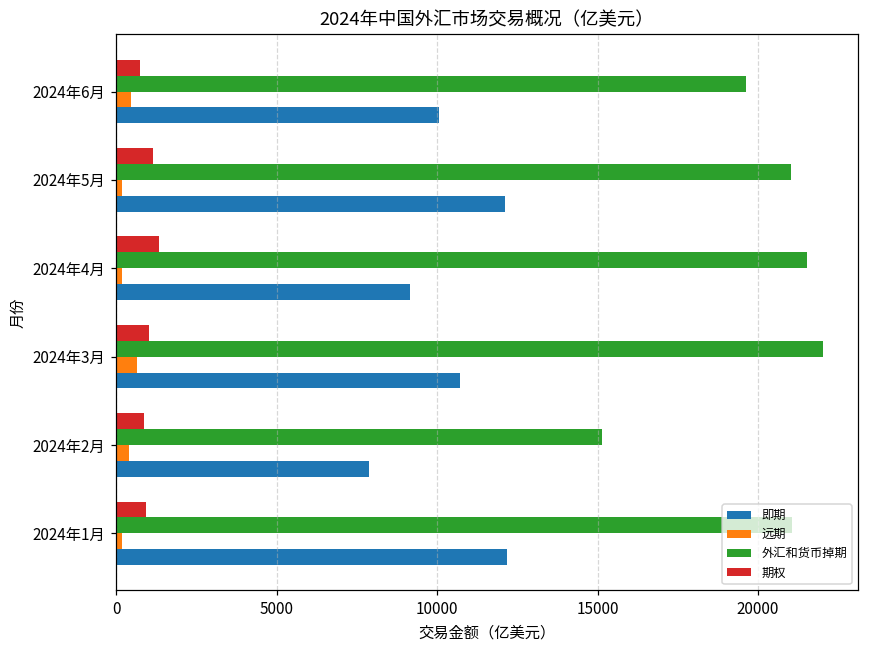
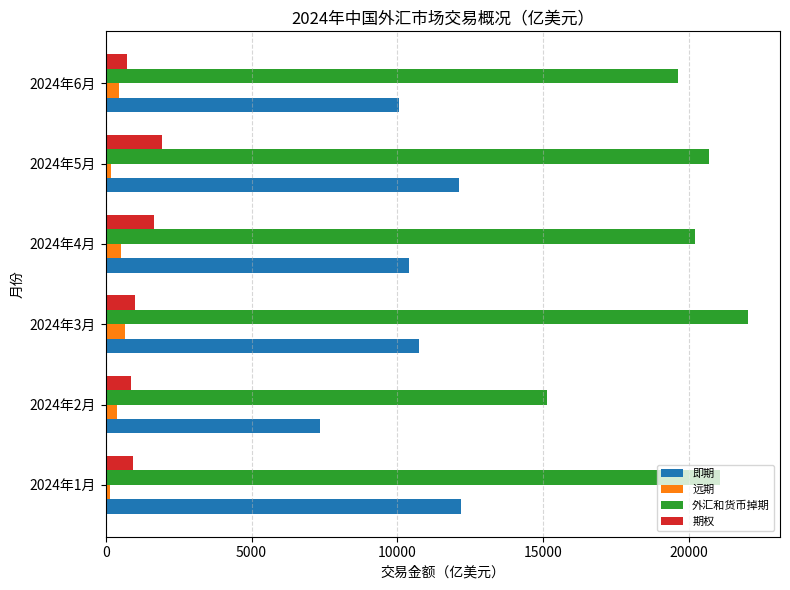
  {
    "即期": {
      "2024年6月": 10100,
      "2024年5月": 12100,
-     "2024年4月": 9100,
+     "2024年4月": 10400,
      "2024年3月": 10700,
-     "2024年2月": 7900,
+     "2024年2月": 7300,
      "2024年1月": 12200
    },
    "远期": {
      "2024年6月": 500,
      "2024年5月": 200,
-     "2024年4月": 200,
+     "2024年4月": 500,
      "2024年3月": 600,
      "2024年2月": 400,
      "2024年1月": 200
    },
    "外汇和货币掉期": {
      "2024年6月": 19600,
-     "2024年5月": 21000,
-     "2024年4月": 21500,
+     "2024年5月": 20700,
+     "2024年4月": 20200,
      "2024年3月": 22000,
      "2024年2月": 15100
    },
    "期权": {
      "2024年6月": 700,
-     "2024年5月": 1100,
-     "2024年4月": 1300,
+     "2024年5月": 1900,
+     "2024年4月": 1700,
      "2024年3月": 1000,
      "2024年2月": 900,
      "2024年1月": 900
    }
  }
